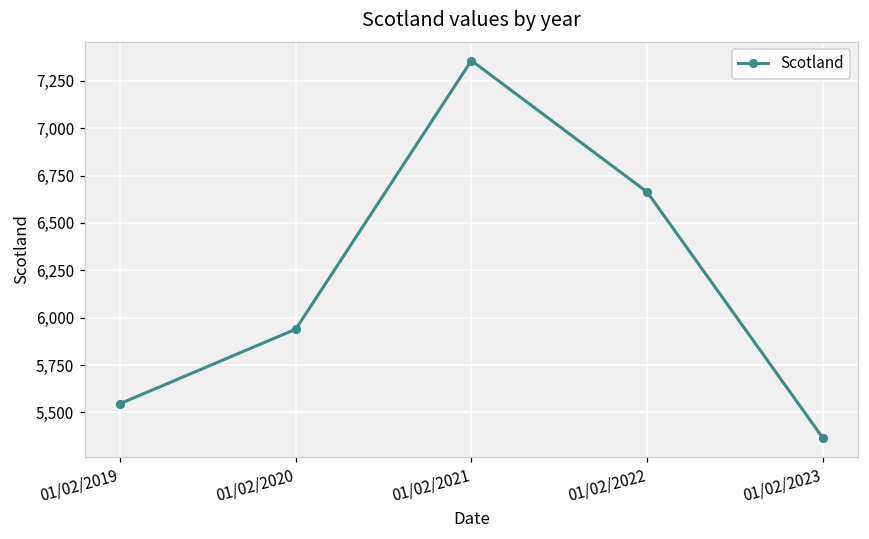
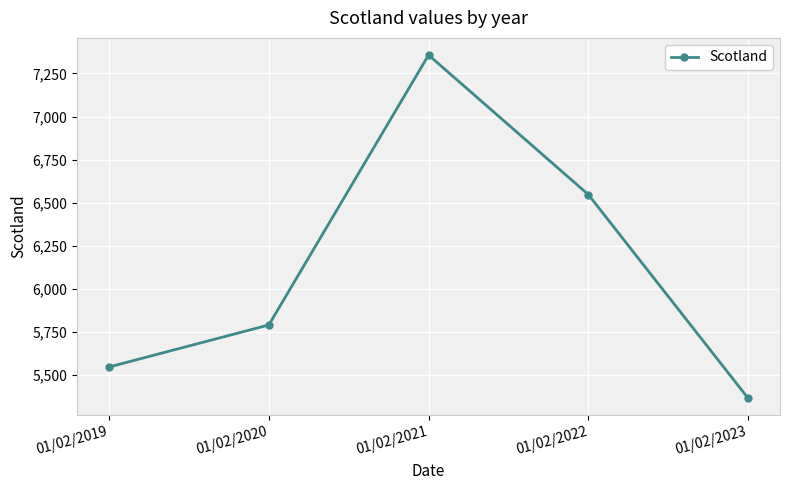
  {
    "01/02/2019": "5,550",
-   "01/02/2020": "5,940",
+   "01/02/2020": "5,790",
    "01/02/2021": "7,360",
-   "01/02/2022": "6,660",
+   "01/02/2022": "6,550",
    "01/02/2023": "5,370"
  }
